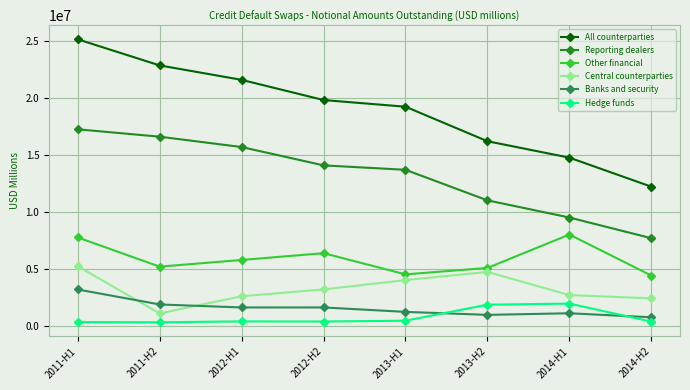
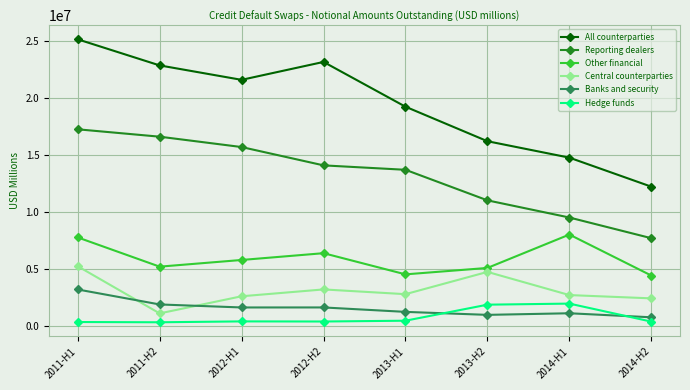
  {
    "All counterparties": {
      "2011-H1": 25200000,
      "2011-H2": 22900000,
      "2012-H1": 21600000,
-     "2012-H2": 19800000,
+     "2012-H2": 23200000,
      "2013-H1": 19300000,
      "2013-H2": 16200000,
      "2014-H1": 14800000,
      "2014-H2": 12200000
    },
    "Other financial": {
      "2011-H1": 7800000,
      "2011-H2": 5200000,
      "2012-H1": 5800000,
      "2012-H2": 6400000,
      "2013-H1": 4500000,
      "2013-H2": 5100000,
      "2014-H1": 8000000,
      "2014-H2": 4400000
    },
    "Central counterparties": {
      "2011-H1": 5200000,
      "2011-H2": 1100000,
      "2012-H1": 2600000,
      "2012-H2": 3200000,
-     "2013-H1": 4000000,
+     "2013-H1": 2800000,
      "2013-H2": 4700000,
      "2014-H1": 2700000,
      "2014-H2": 2400000
    },
    "Hedge funds": {
      "2011-H1": 300000,
      "2011-H2": 300000,
      "2012-H1": 400000,
      "2012-H2": 400000,
      "2013-H1": 400000,
      "2013-H2": 1900000,
      "2014-H1": 1900000,
      "2014-H2": 400000
    }
  }
